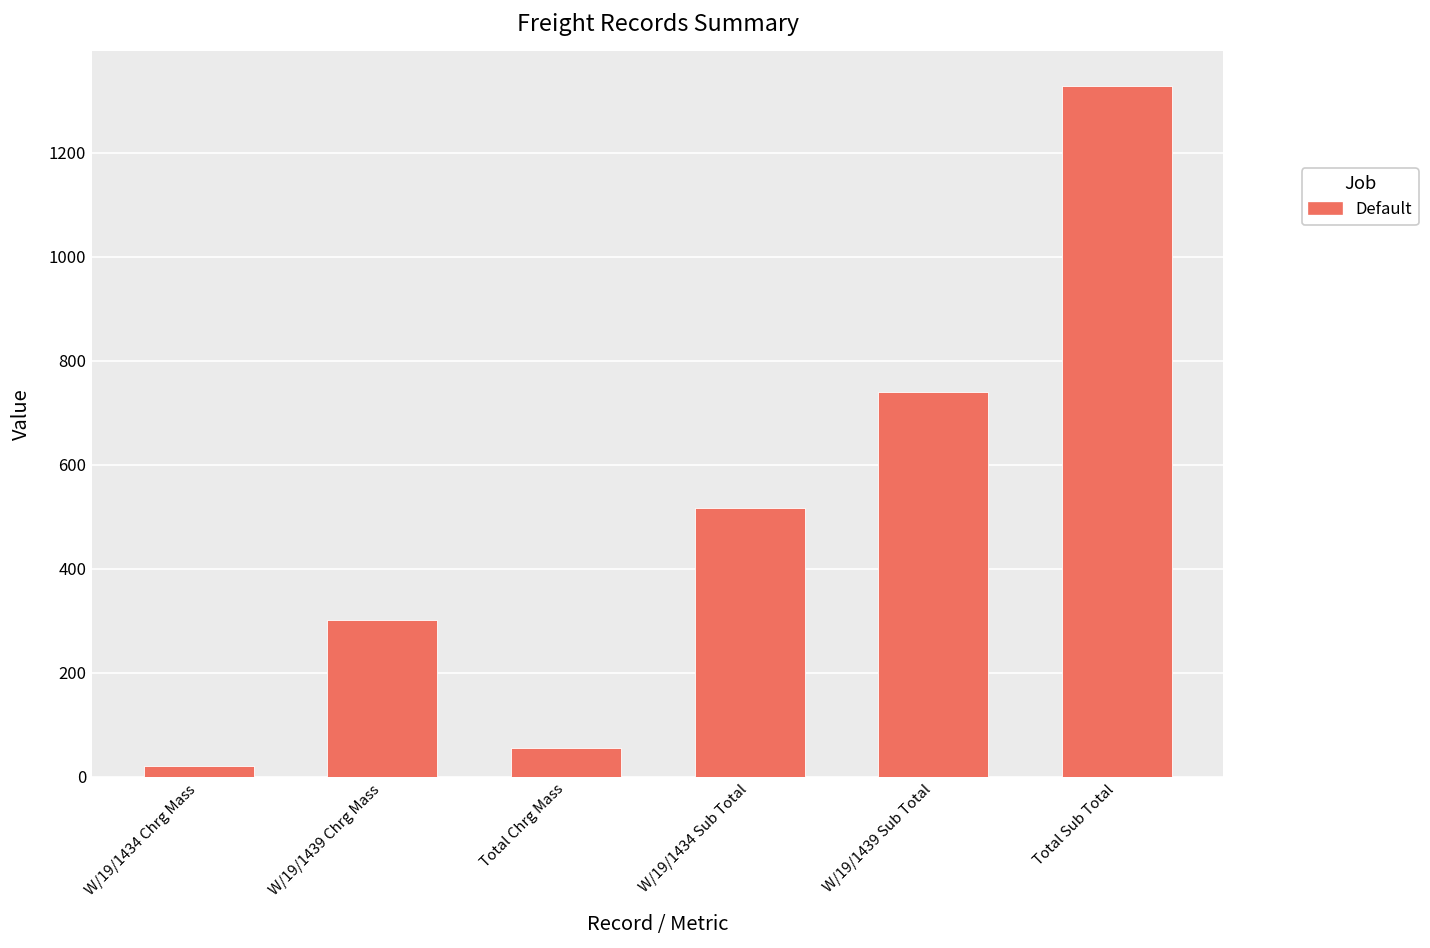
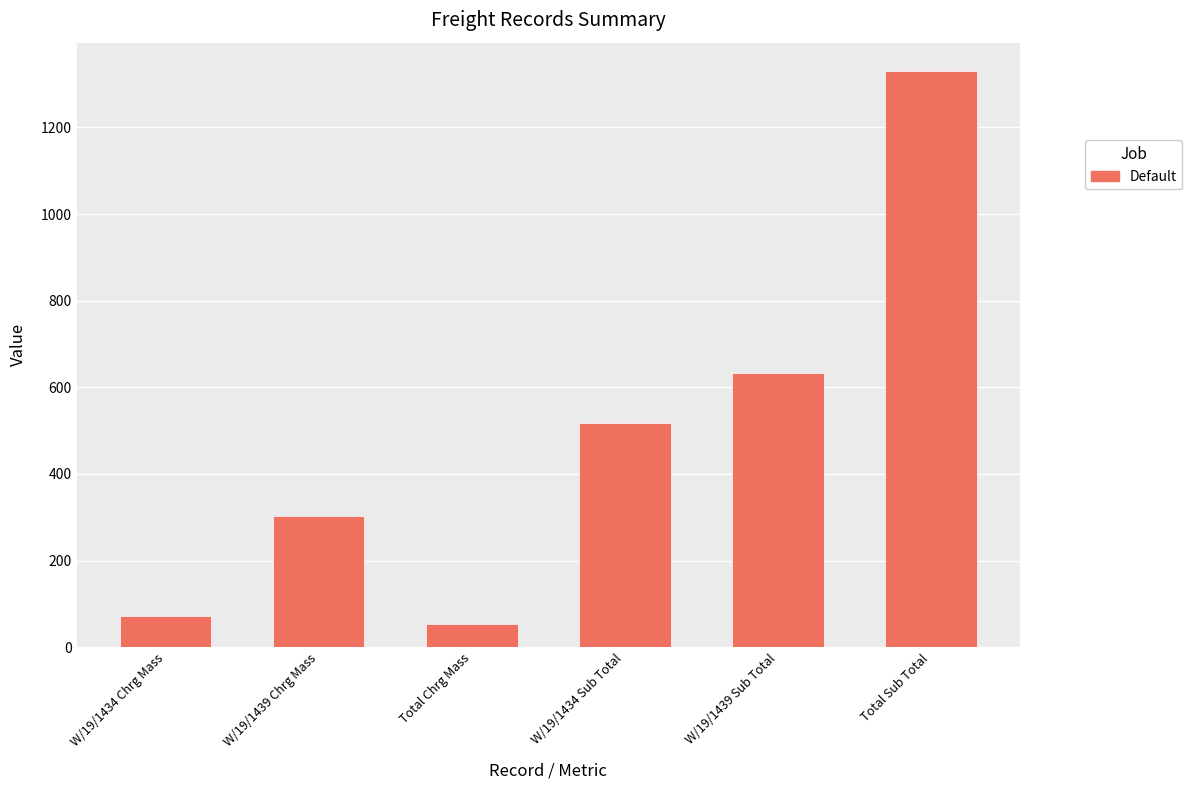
  {
-   "W/19/1434 Chrg Mass": 20,
+   "W/19/1434 Chrg Mass": 70,
    "W/19/1439 Chrg Mass": 300,
    "Total Chrg Mass": 50,
    "W/19/1434 Sub Total": 520,
-   "W/19/1439 Sub Total": 740,
+   "W/19/1439 Sub Total": 630,
    "Total Sub Total": 1330
  }
